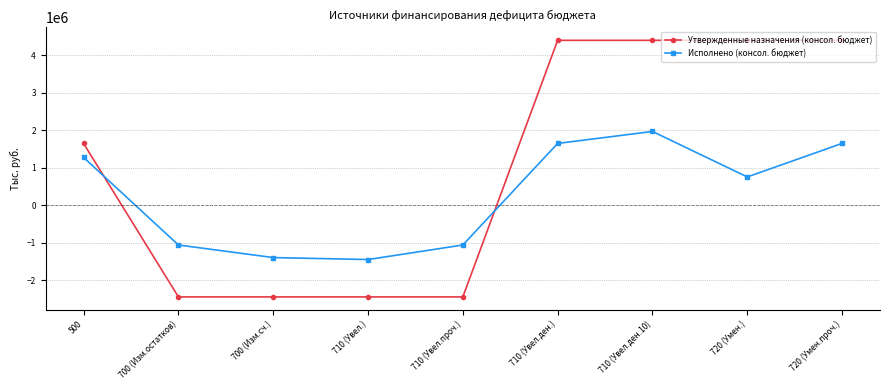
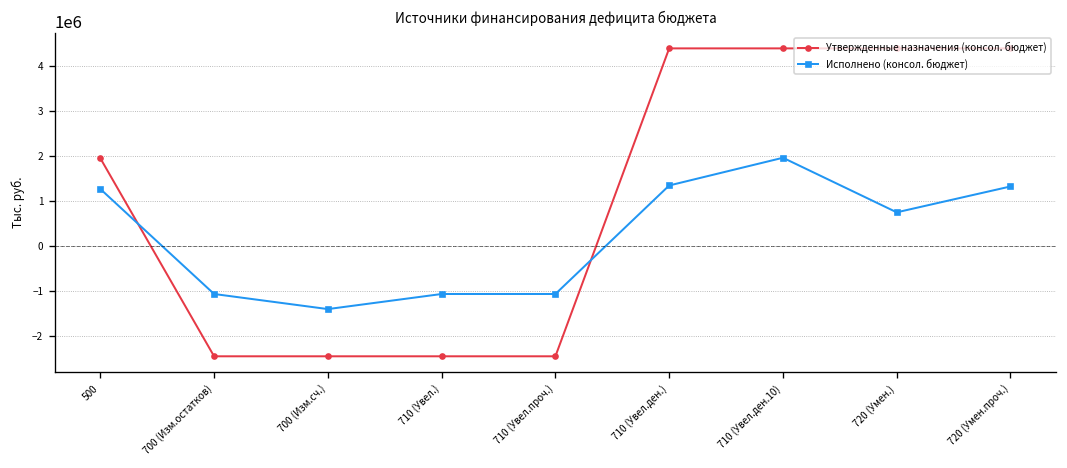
  {
    "Утвержденные назначения (консол. бюджет)": {
-     "500": 1700000,
+     "500": 2000000,
      "700 (Изм.остатков)": -2400000,
      "700 (Изм.сч.)": -2400000,
      "710 (Увел.)": -2400000,
      "710 (Увел.проч.)": -2400000,
      "710 (Увел.ден.)": 4400000,
      "710 (Увел.ден.10)": 4400000
    },
    "Исполнено (консол. бюджет)": {
      "500": 1300000,
      "700 (Изм.остатков)": -1100000,
      "700 (Изм.сч.)": -1400000,
-     "710 (Увел.)": -1400000,
+     "710 (Увел.)": -1100000,
      "710 (Увел.проч.)": -1100000,
-     "710 (Увел.ден.)": 1700000,
+     "710 (Увел.ден.)": 1400000,
      "710 (Увел.ден.10)": 2000000,
      "720 (Умен.)": 800000,
-     "720 (Умен.проч.)": 1700000
+     "720 (Умен.проч.)": 1300000
    }
  }
